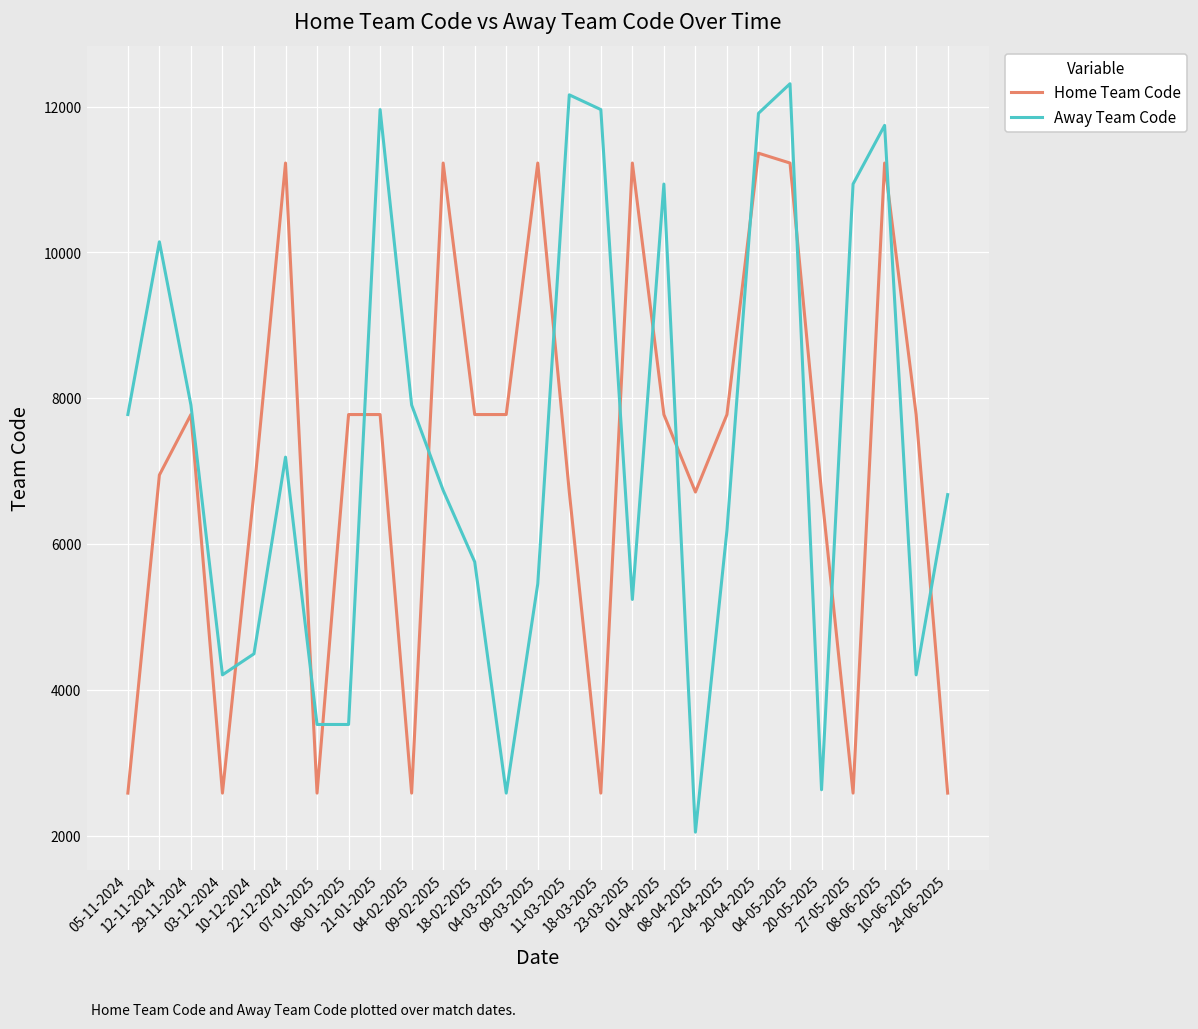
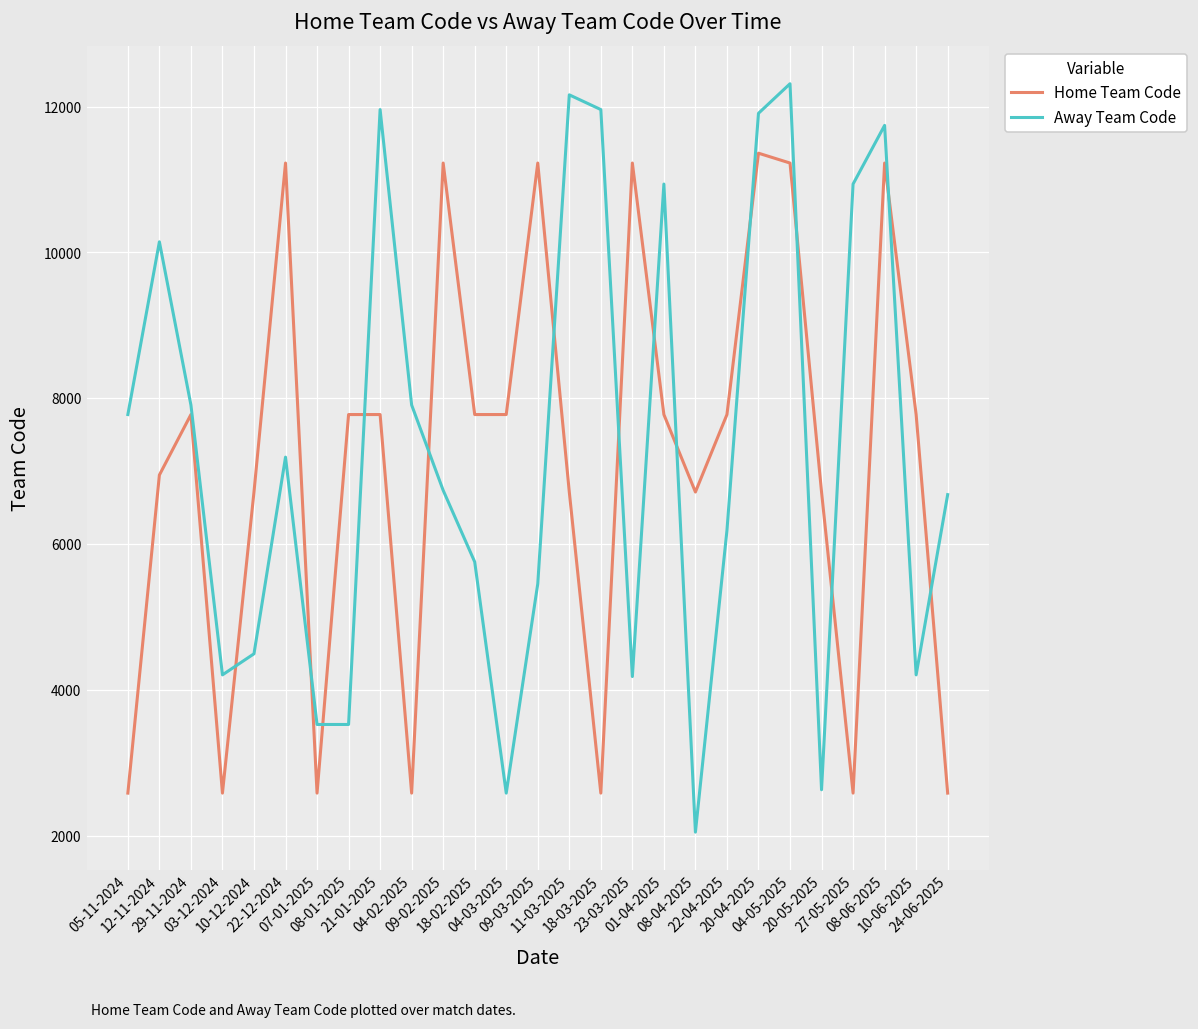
  {
    "Home Team Code": {
      "05-11-2024": 2600,
      "12-11-2024": 6900,
      "29-11-2024": 7800,
      "03-12-2024": 2600,
      "10-12-2024": 6700,
      "22-12-2024": 11200,
      "07-01-2025": 2600,
      "08-01-2025": 7800,
      "21-01-2025": 7800,
      "04-02-2025": 2600,
      "09-02-2025": 11200,
      "18-02-2025": 7800,
      "04-03-2025": 7800,
      "09-03-2025": 11200,
      "11-03-2025": 6700,
      "18-03-2025": 2600,
      "23-03-2025": 11200,
      "01-04-2025": 7800,
      "08-04-2025": 6700,
      "22-04-2025": 7800,
      "20-04-2025": 11400,
      "04-05-2025": 11200,
      "20-05-2025": 6700,
      "27-05-2025": 2600,
      "08-06-2025": 11200,
      "10-06-2025": 7800,
      "24-06-2025": 2600
    },
    "Away Team Code": {
      "05-11-2024": 7800,
      "12-11-2024": 10100,
      "29-11-2024": 7900,
      "03-12-2024": 4200,
      "10-12-2024": 4500,
      "22-12-2024": 7200,
      "07-01-2025": 3500,
      "08-01-2025": 3500,
      "21-01-2025": 12000,
      "04-02-2025": 7900,
      "09-02-2025": 6700,
      "18-02-2025": 5800,
      "04-03-2025": 2600,
      "09-03-2025": 5500,
      "11-03-2025": 12200,
      "18-03-2025": 12000,
-     "23-03-2025": 5200,
+     "23-03-2025": 4200,
      "01-04-2025": 10900,
      "08-04-2025": 2100,
      "22-04-2025": 6200,
      "20-04-2025": 11900,
      "04-05-2025": 12300,
      "20-05-2025": 2600,
      "27-05-2025": 10900,
      "08-06-2025": 11700,
      "10-06-2025": 4200,
      "24-06-2025": 6700
    }
  }
